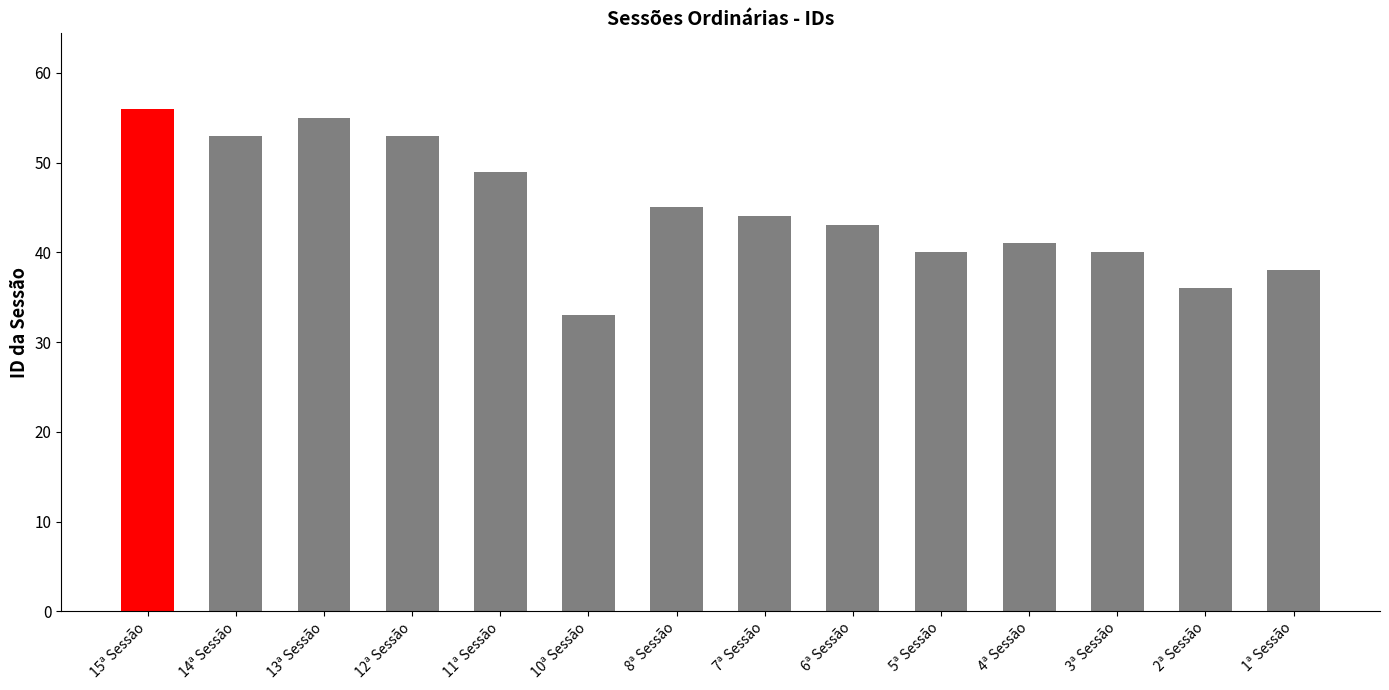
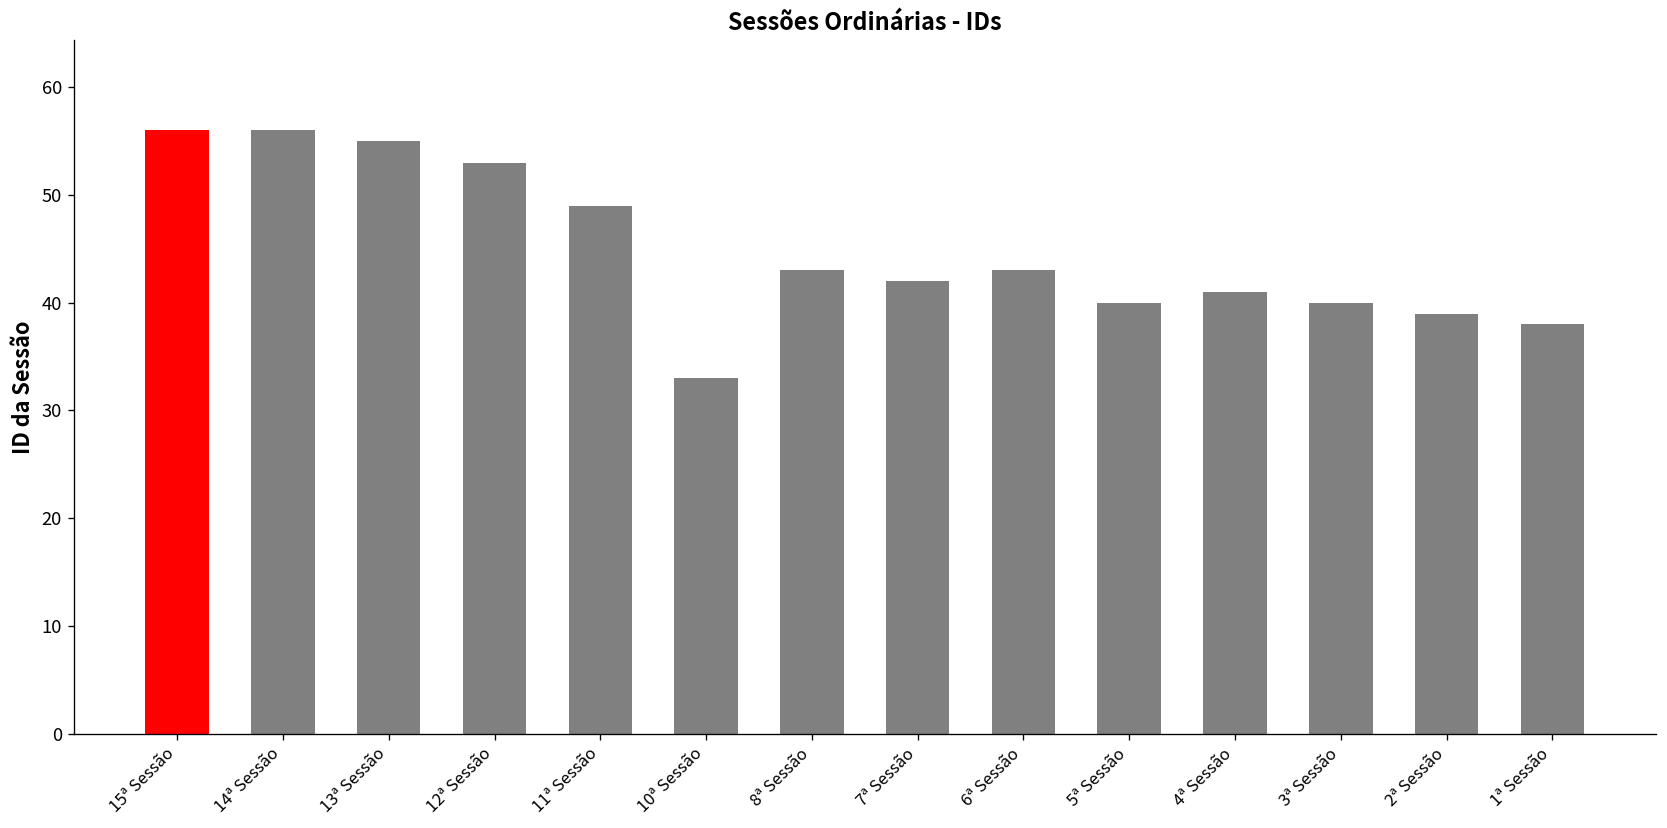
  {
    "15ª Sessão": 56,
-   "14ª Sessão": 53,
+   "14ª Sessão": 56,
    "13ª Sessão": 55,
    "12ª Sessão": 53,
    "11ª Sessão": 49,
    "10ª Sessão": 33,
-   "8ª Sessão": 45,
-   "7ª Sessão": 44,
+   "8ª Sessão": 43,
+   "7ª Sessão": 42,
    "6ª Sessão": 43,
    "5ª Sessão": 40,
    "4ª Sessão": 41,
    "3ª Sessão": 40,
-   "2ª Sessão": 36,
+   "2ª Sessão": 39,
    "1ª Sessão": 38
  }
